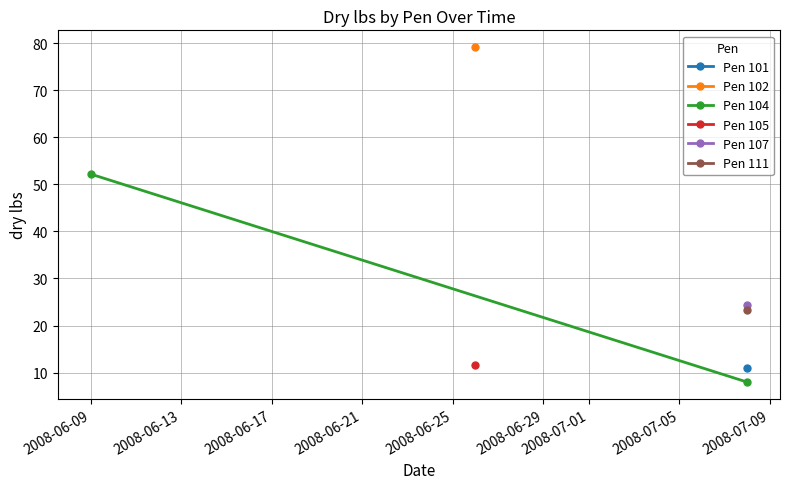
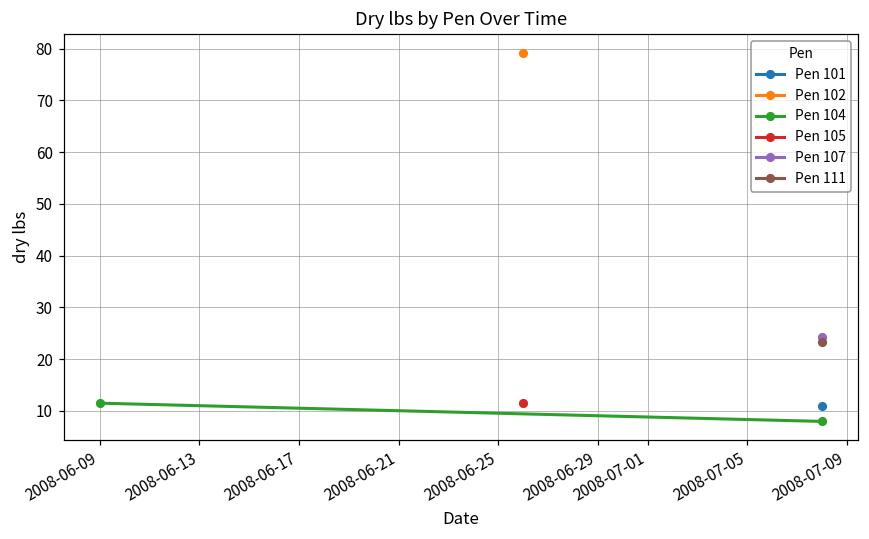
  {
    "Pen 104": {
-     "2008-06-09": 52
+     "2008-06-09": 11
    }
  }
